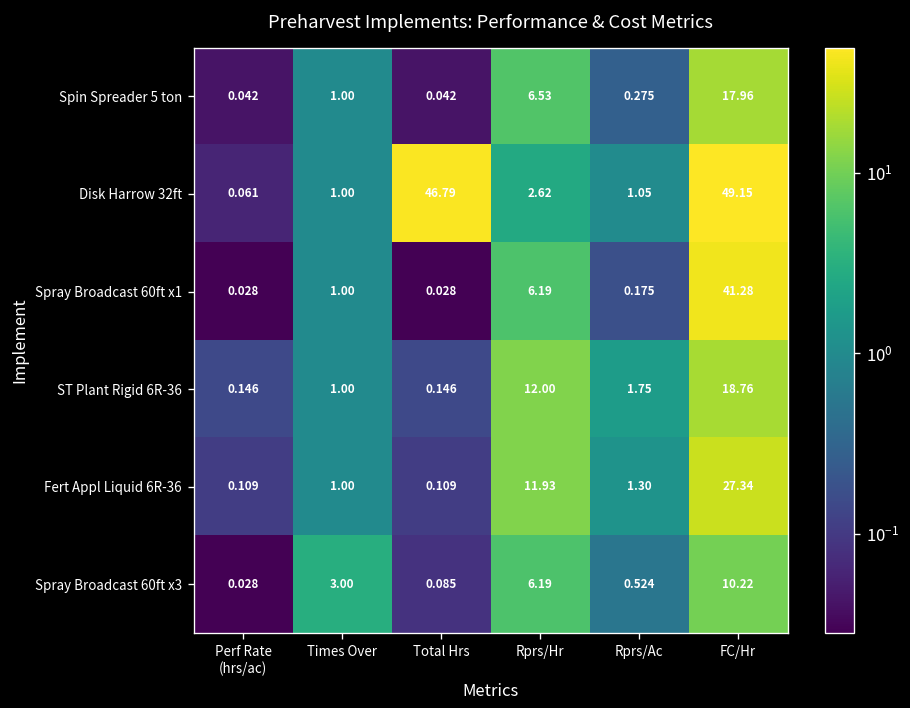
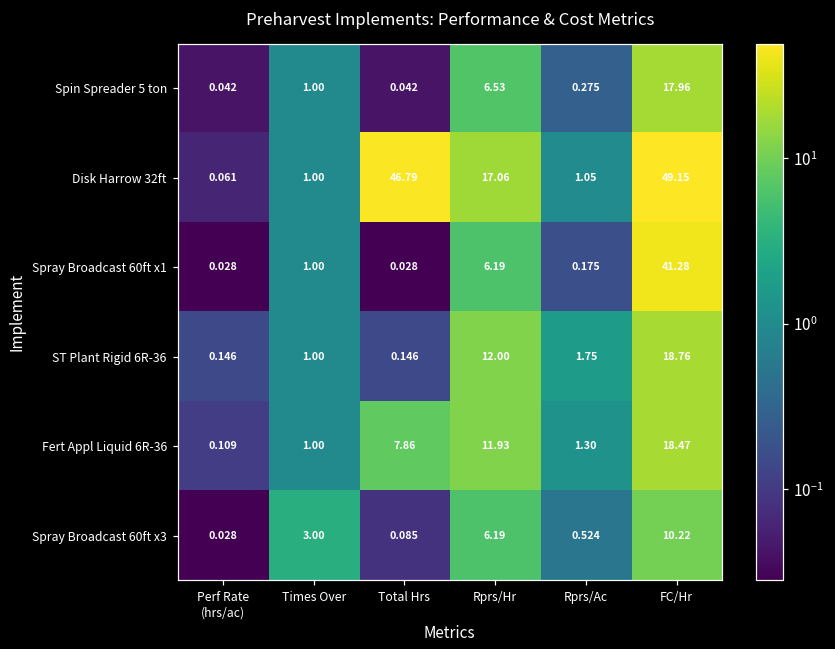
  {
    "Spin Spreader 5 ton": {
      "Perf Rate (hrs/ac)": 0.042,
      "Times Over": 1.00,
      "Total Hrs": 0.042,
      "Rprs/Hr": 6.53,
      "Rprs/Ac": 0.275,
      "FC/Hr": 17.96
    },
    "Disk Harrow 32ft": {
      "Perf Rate (hrs/ac)": 0.061,
      "Times Over": 1.00,
      "Total Hrs": 46.79,
-     "Rprs/Hr": 2.62,
+     "Rprs/Hr": 17.06,
      "Rprs/Ac": 1.05,
      "FC/Hr": 49.15
    },
    "Spray Broadcast 60ft x1": {
      "Perf Rate (hrs/ac)": 0.028,
      "Times Over": 1.00,
      "Total Hrs": 0.028,
      "Rprs/Hr": 6.19,
      "Rprs/Ac": 0.175,
      "FC/Hr": 41.28
    },
    "ST Plant Rigid 6R-36": {
      "Perf Rate (hrs/ac)": 0.146,
      "Times Over": 1.00,
      "Total Hrs": 0.146,
      "Rprs/Hr": 12.00,
      "Rprs/Ac": 1.75,
      "FC/Hr": 18.76
    },
    "Fert Appl Liquid 6R-36": {
      "Perf Rate (hrs/ac)": 0.109,
      "Times Over": 1.00,
-     "Total Hrs": 0.109,
+     "Total Hrs": 7.86,
      "Rprs/Hr": 11.93,
      "Rprs/Ac": 1.30,
-     "FC/Hr": 27.34
+     "FC/Hr": 18.47
    },
    "Spray Broadcast 60ft x3": {
      "Perf Rate (hrs/ac)": 0.028,
      "Times Over": 3.00,
      "Total Hrs": 0.085,
      "Rprs/Hr": 6.19,
      "Rprs/Ac": 0.524,
      "FC/Hr": 10.22
    }
  }
